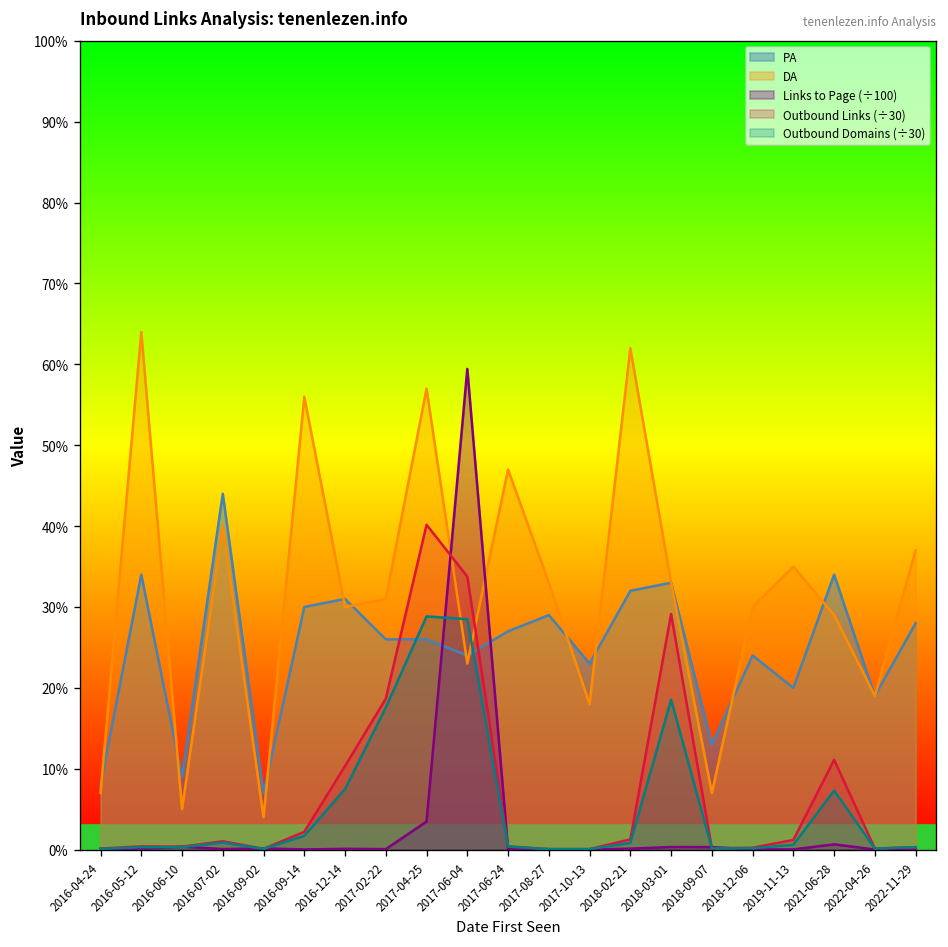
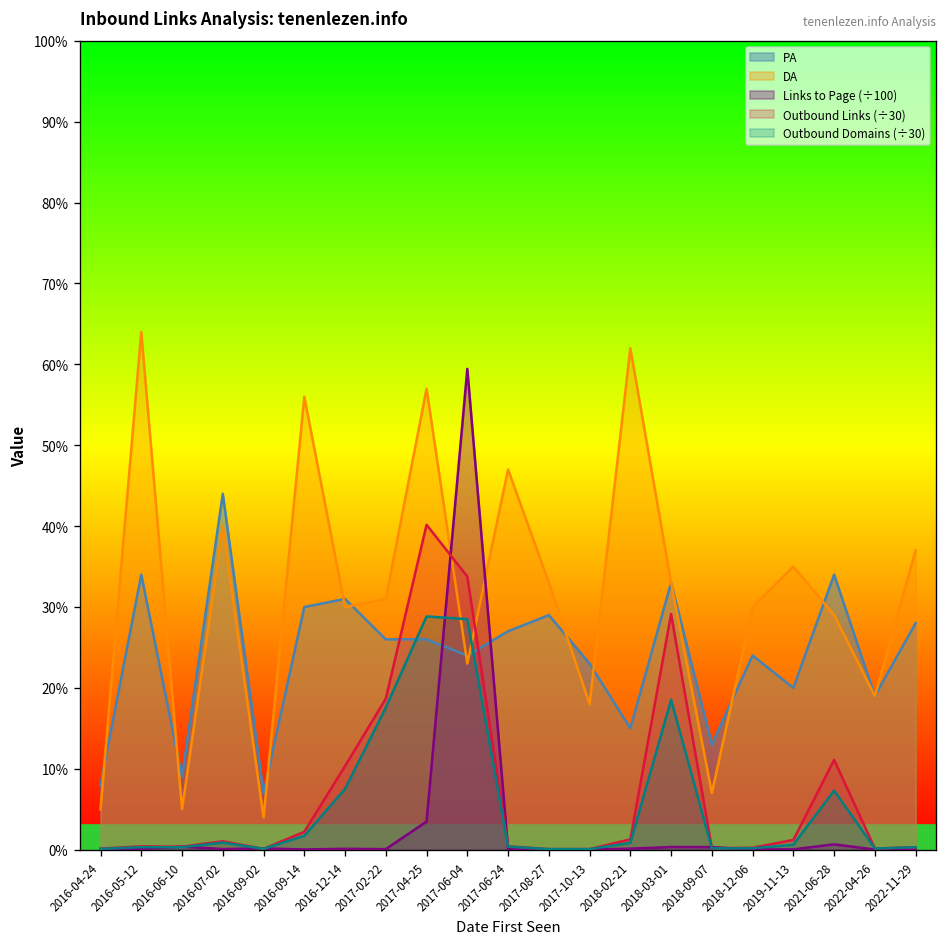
  {
    "PA": {
      "2016-04-24": "8%",
      "2016-05-12": "34%",
      "2016-06-10": "9%",
      "2016-07-02": "44%",
      "2016-09-02": "7%",
      "2016-09-14": "30%",
      "2016-12-14": "31%",
      "2017-02-22": "26%",
      "2017-04-25": "26%",
      "2017-06-04": "24%",
      "2017-06-24": "27%",
      "2017-08-27": "29%",
      "2017-10-13": "23%",
-     "2018-02-21": "32%",
+     "2018-02-21": "15%",
      "2018-09-07": "13%",
      "2018-12-06": "24%",
      "2019-11-13": "20%",
      "2021-06-28": "34%",
      "2022-11-29": "28%"
    },
    "DA": {
-     "2016-04-24": "7%",
+     "2016-04-24": "5%",
      "2016-05-12": "64%",
      "2016-06-10": "5%",
      "2016-07-02": "40%",
      "2016-09-02": "4%",
      "2016-09-14": "56%",
      "2016-12-14": "30%",
      "2017-02-22": "31%",
      "2017-04-25": "57%",
      "2017-06-04": "23%",
      "2017-06-24": "47%",
      "2017-08-27": "33%",
      "2017-10-13": "18%",
      "2018-02-21": "62%",
      "2018-09-07": "7%",
      "2018-12-06": "30%",
      "2019-11-13": "35%",
      "2021-06-28": "29%",
      "2022-11-29": "37%"
    },
    "Outbound Domains (÷30)": {
      "2016-12-14": "8%",
      "2017-02-22": "18%",
      "2017-04-25": "29%",
      "2017-06-04": "29%",
      "2018-03-01": "19%",
      "2021-06-28": "7%"
    }
  }
